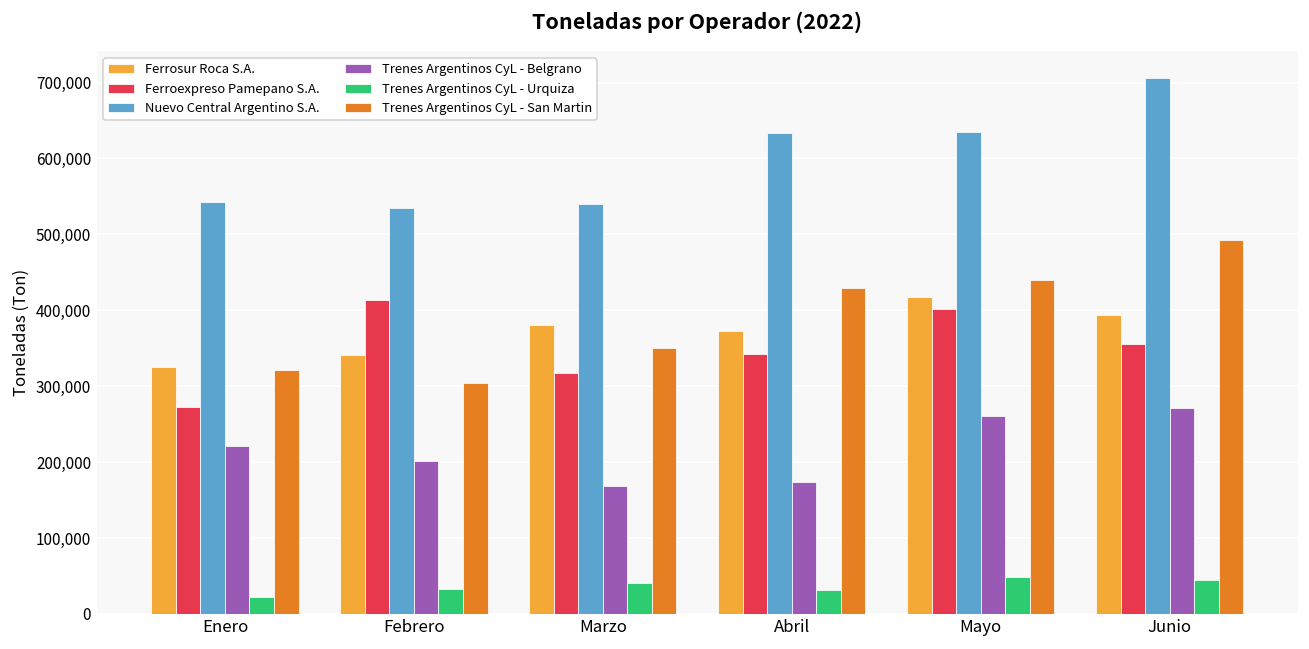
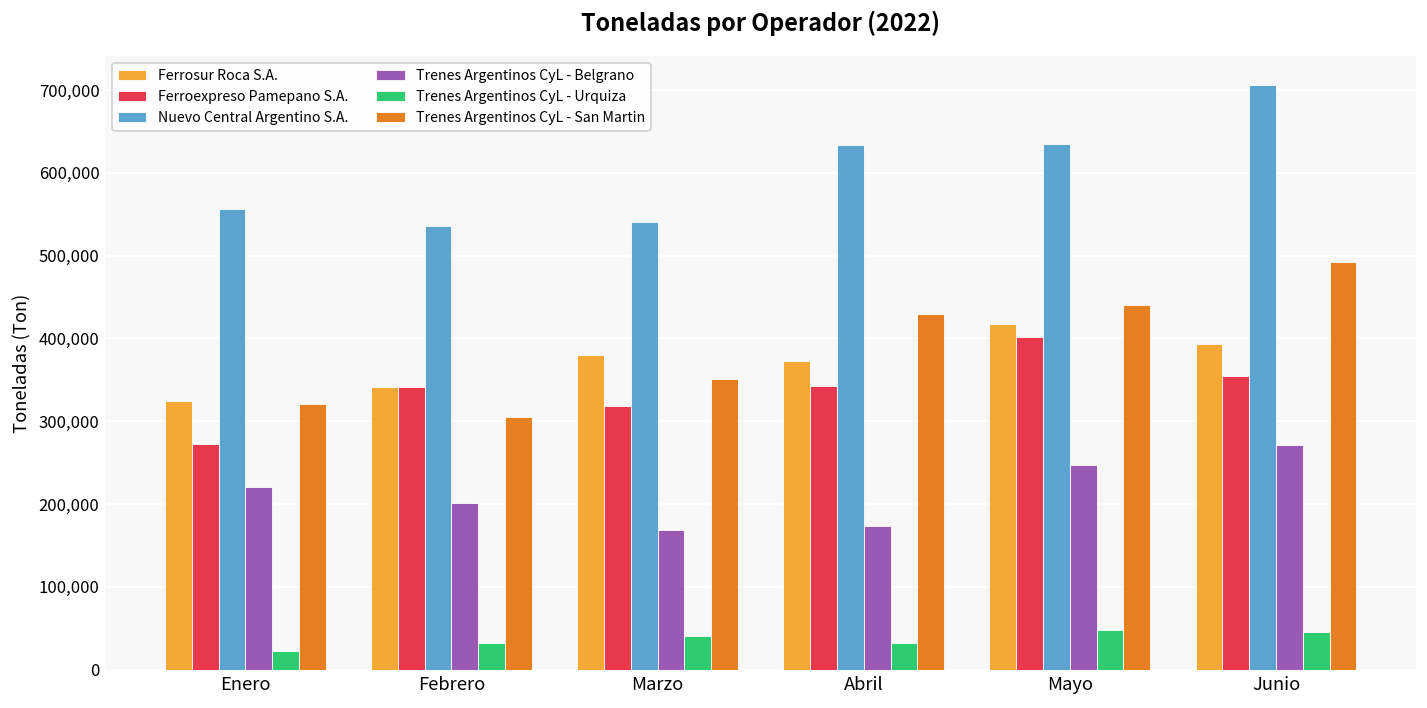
  {
    "Ferroexpreso Pamepano S.A.": {
      "Enero": "270,000",
-     "Febrero": "410,000",
+     "Febrero": "340,000",
      "Marzo": "320,000",
      "Abril": "340,000",
      "Mayo": "400,000",
      "Junio": "360,000"
    },
    "Nuevo Central Argentino S.A.": {
-     "Enero": "540,000",
+     "Enero": "560,000",
      "Febrero": "540,000",
      "Marzo": "540,000",
      "Abril": "630,000",
      "Mayo": "630,000",
      "Junio": "710,000"
    },
    "Trenes Argentinos CyL - Belgrano": {
      "Enero": "220,000",
      "Febrero": "200,000",
      "Marzo": "170,000",
      "Abril": "170,000",
-     "Mayo": "260,000",
+     "Mayo": "250,000",
      "Junio": "270,000"
    },
    "Trenes Argentinos CyL - Urquiza": {
      "Enero": "20,000",
      "Febrero": "30,000",
      "Marzo": "40,000",
      "Abril": "30,000",
      "Mayo": "50,000",
      "Junio": "50,000"
    }
  }
